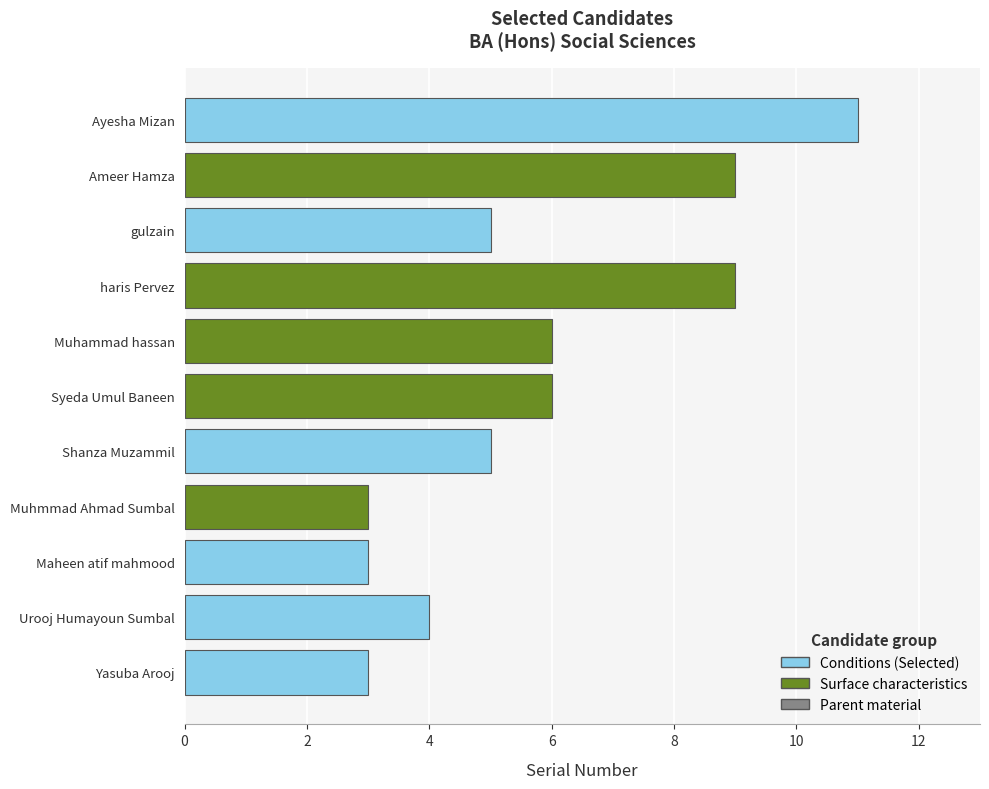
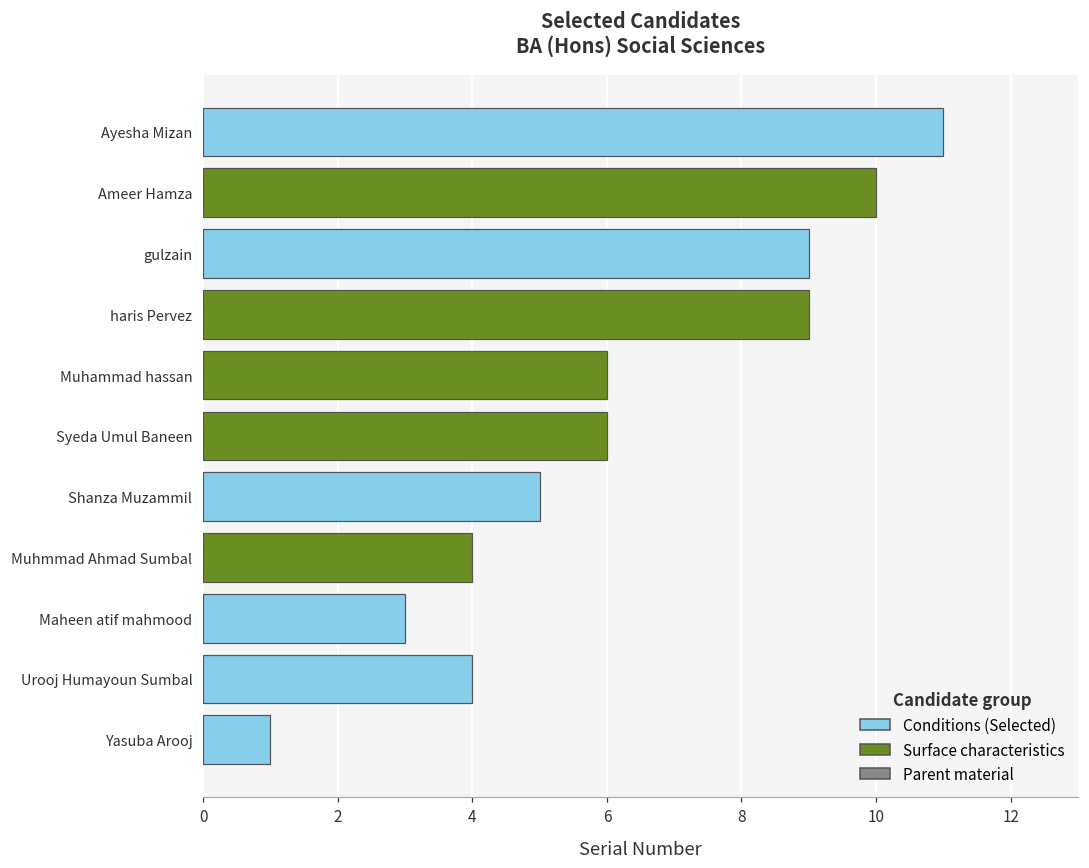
  {
    "Ayesha Mizan": 11,
-   "Ameer Hamza": 9,
-   "gulzain": 5,
+   "Ameer Hamza": 10,
+   "gulzain": 9,
    "haris Pervez": 9,
    "Muhammad hassan": 6,
    "Syeda Umul Baneen": 6,
    "Shanza Muzammil": 5,
-   "Muhmmad Ahmad Sumbal": 3,
+   "Muhmmad Ahmad Sumbal": 4,
    "Maheen atif mahmood": 3,
    "Urooj Humayoun Sumbal": 4,
-   "Yasuba Arooj": 3
+   "Yasuba Arooj": 1
  }
